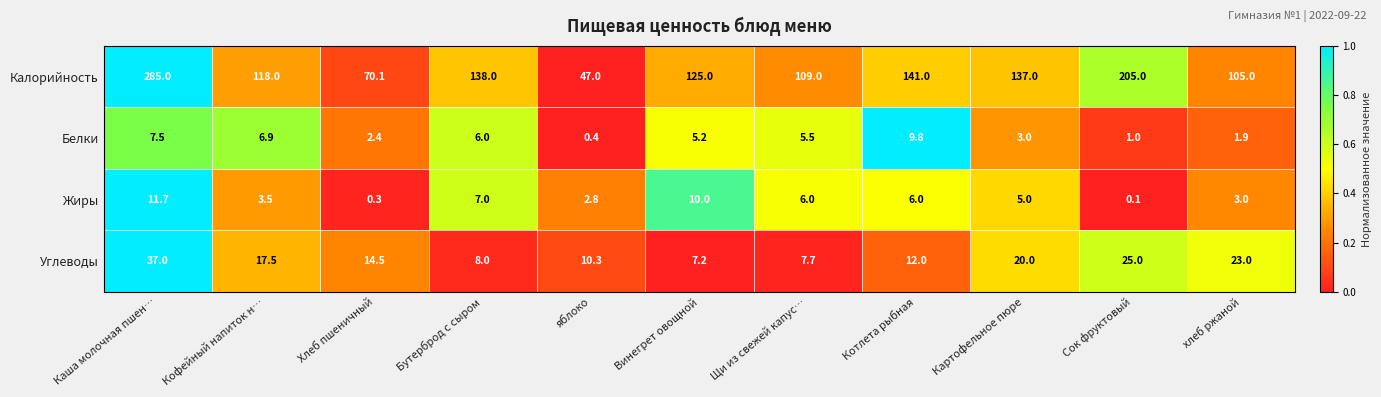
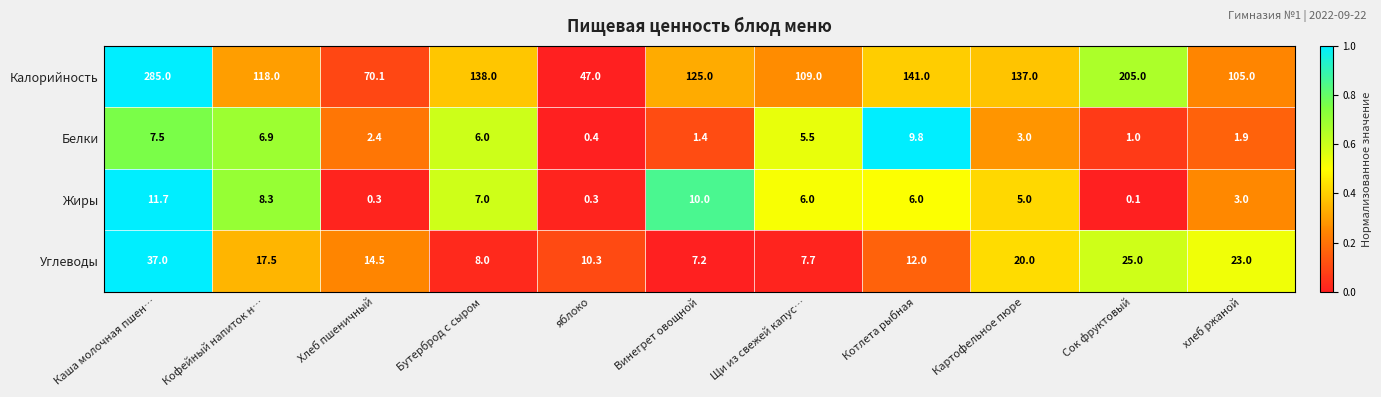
  {
    "Калорийность": {
      "Каша молочная пшен…": 285.0,
      "Кофейный напиток н…": 118.0,
      "Хлеб пшеничный": 70.1,
      "Бутерброд с сыром": 138.0,
      "яблоко": 47.0,
      "Винегрет овощной": 125.0,
      "Щи из свежей капус…": 109.0,
      "Котлета рыбная": 141.0,
      "Картофельное пюре": 137.0,
      "Сок фруктовый": 205.0,
      "хлеб ржаной": 105.0
    },
    "Белки": {
      "Каша молочная пшен…": 7.5,
      "Кофейный напиток н…": 6.9,
      "Хлеб пшеничный": 2.4,
      "Бутерброд с сыром": 6.0,
      "яблоко": 0.4,
-     "Винегрет овощной": 5.2,
+     "Винегрет овощной": 1.4,
      "Щи из свежей капус…": 5.5,
      "Котлета рыбная": 9.8,
      "Картофельное пюре": 3.0,
      "Сок фруктовый": 1.0,
      "хлеб ржаной": 1.9
    },
    "Жиры": {
      "Каша молочная пшен…": 11.7,
-     "Кофейный напиток н…": 3.5,
+     "Кофейный напиток н…": 8.3,
      "Хлеб пшеничный": 0.3,
      "Бутерброд с сыром": 7.0,
-     "яблоко": 2.8,
+     "яблоко": 0.3,
      "Винегрет овощной": 10.0,
      "Щи из свежей капус…": 6.0,
      "Котлета рыбная": 6.0,
      "Картофельное пюре": 5.0,
      "Сок фруктовый": 0.1,
      "хлеб ржаной": 3.0
    },
    "Углеводы": {
      "Каша молочная пшен…": 37.0,
      "Кофейный напиток н…": 17.5,
      "Хлеб пшеничный": 14.5,
      "Бутерброд с сыром": 8.0,
      "яблоко": 10.3,
      "Винегрет овощной": 7.2,
      "Щи из свежей капус…": 7.7,
      "Котлета рыбная": 12.0,
      "Картофельное пюре": 20.0,
      "Сок фруктовый": 25.0,
      "хлеб ржаной": 23.0
    }
  }
